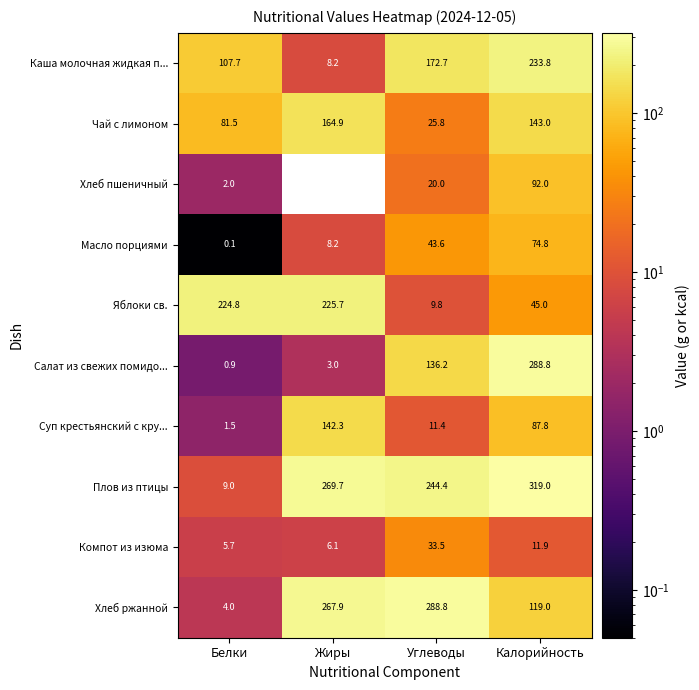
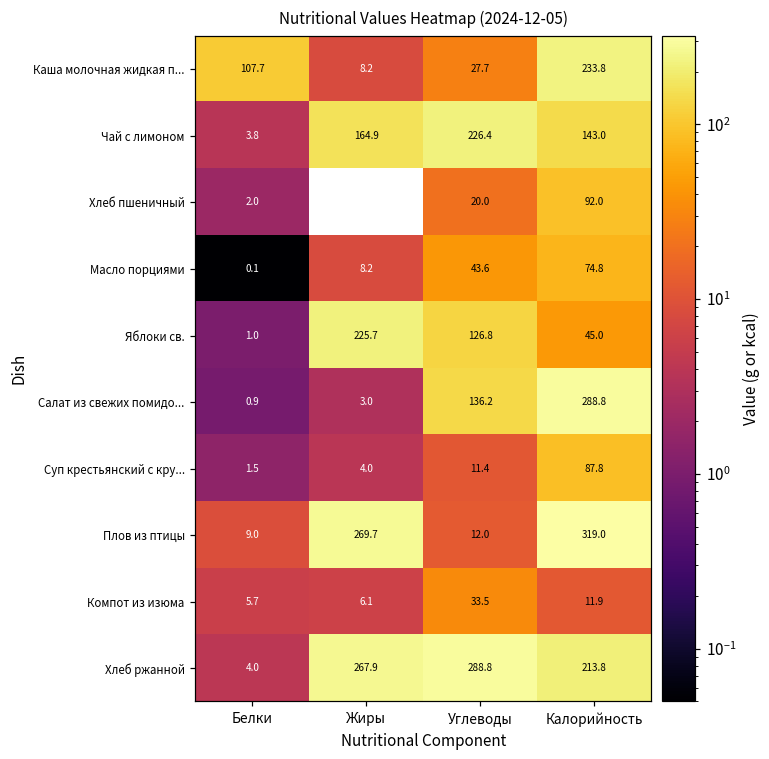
  {
    "Каша молочная жидкая п...": {
      "Белки": 107.7,
      "Жиры": 8.2,
-     "Углеводы": 172.7,
+     "Углеводы": 27.7,
      "Калорийность": 233.8
    },
    "Чай с лимоном": {
-     "Белки": 81.5,
+     "Белки": 3.8,
      "Жиры": 164.9,
-     "Углеводы": 25.8,
+     "Углеводы": 226.4,
      "Калорийность": 143.0
    },
    "Хлеб пшеничный": {
      "Белки": 2.0,
      "Углеводы": 20.0,
      "Калорийность": 92.0
    },
    "Масло порциями": {
      "Белки": 0.1,
      "Жиры": 8.2,
      "Углеводы": 43.6,
      "Калорийность": 74.8
    },
    "Яблоки св.": {
-     "Белки": 224.8,
+     "Белки": 1.0,
      "Жиры": 225.7,
-     "Углеводы": 9.8,
+     "Углеводы": 126.8,
      "Калорийность": 45.0
    },
    "Салат из свежих помидо...": {
      "Белки": 0.9,
      "Жиры": 3.0,
      "Углеводы": 136.2,
      "Калорийность": 288.8
    },
    "Суп крестьянский с кру...": {
      "Белки": 1.5,
-     "Жиры": 142.3,
+     "Жиры": 4.0,
      "Углеводы": 11.4,
      "Калорийность": 87.8
    },
    "Плов из птицы": {
      "Белки": 9.0,
      "Жиры": 269.7,
-     "Углеводы": 244.4,
+     "Углеводы": 12.0,
      "Калорийность": 319.0
    },
    "Компот из изюма": {
      "Белки": 5.7,
      "Жиры": 6.1,
      "Углеводы": 33.5,
      "Калорийность": 11.9
    },
    "Хлеб ржанной": {
      "Белки": 4.0,
      "Жиры": 267.9,
      "Углеводы": 288.8,
-     "Калорийность": 119.0
+     "Калорийность": 213.8
    }
  }
